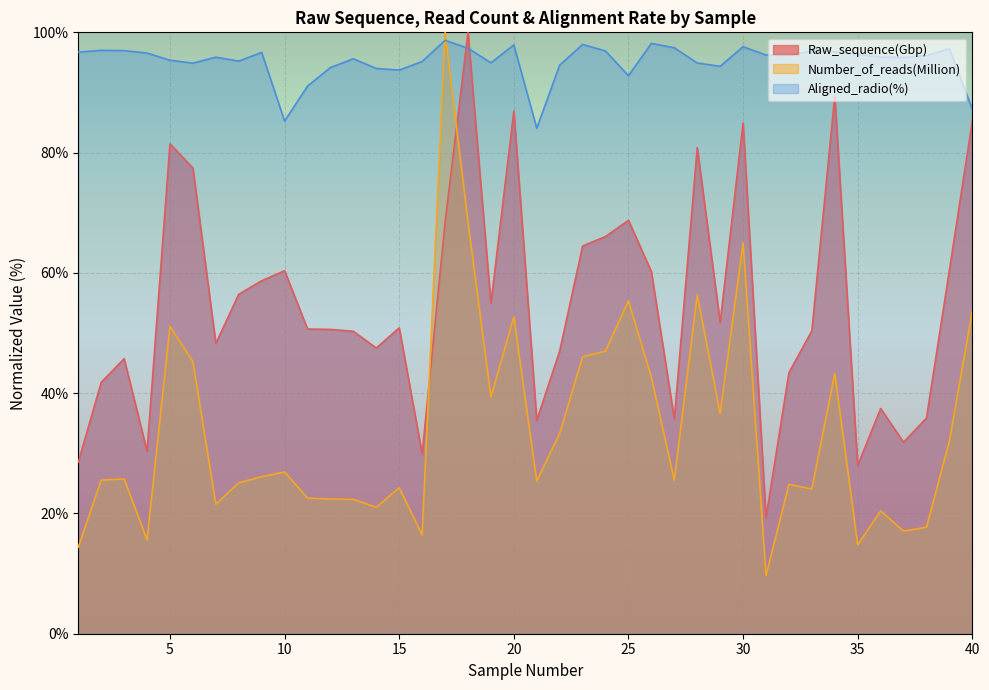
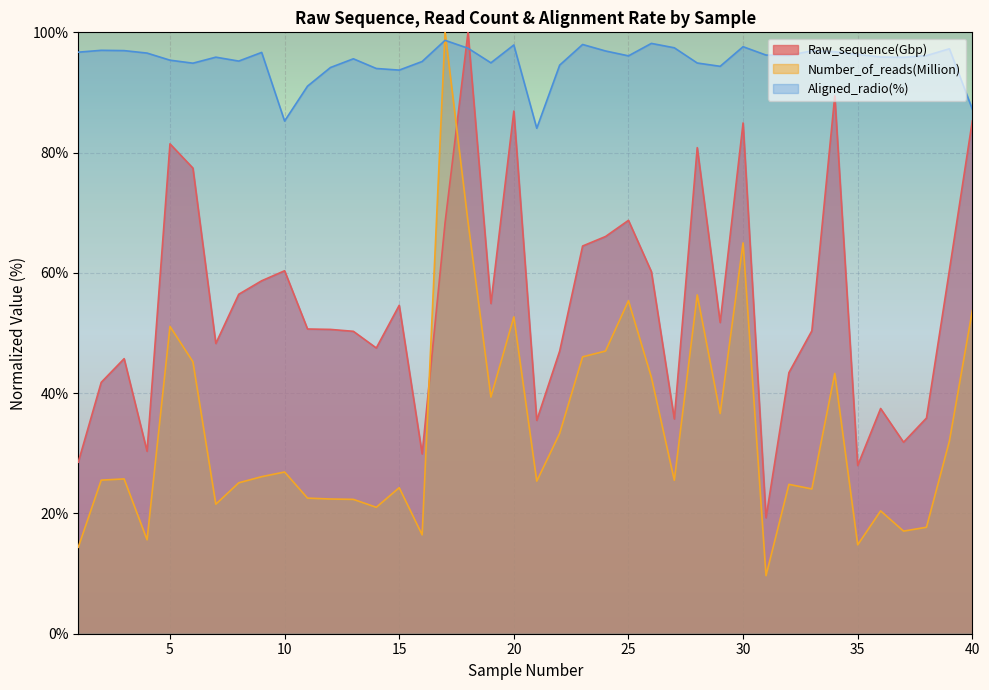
  {
    "Raw_sequence(Gbp)": {
      "5": "81%",
      "10": "60%",
-     "15": "51%",
+     "15": "55%",
      "20": "87%",
      "25": "69%",
      "30": "85%",
      "35": "28%",
      "40": "85%"
    },
    "Number_of_reads(Million)": {
      "5": "51%",
      "10": "27%",
      "15": "24%",
      "20": "53%",
      "25": "55%",
      "30": "65%",
      "35": "15%",
      "40": "54%"
    },
    "Aligned_radio(%)": {
      "5": "95%",
      "10": "85%",
      "15": "94%",
      "20": "98%",
-     "25": "93%",
+     "25": "96%",
      "30": "98%",
      "40": "87%"
    }
  }
